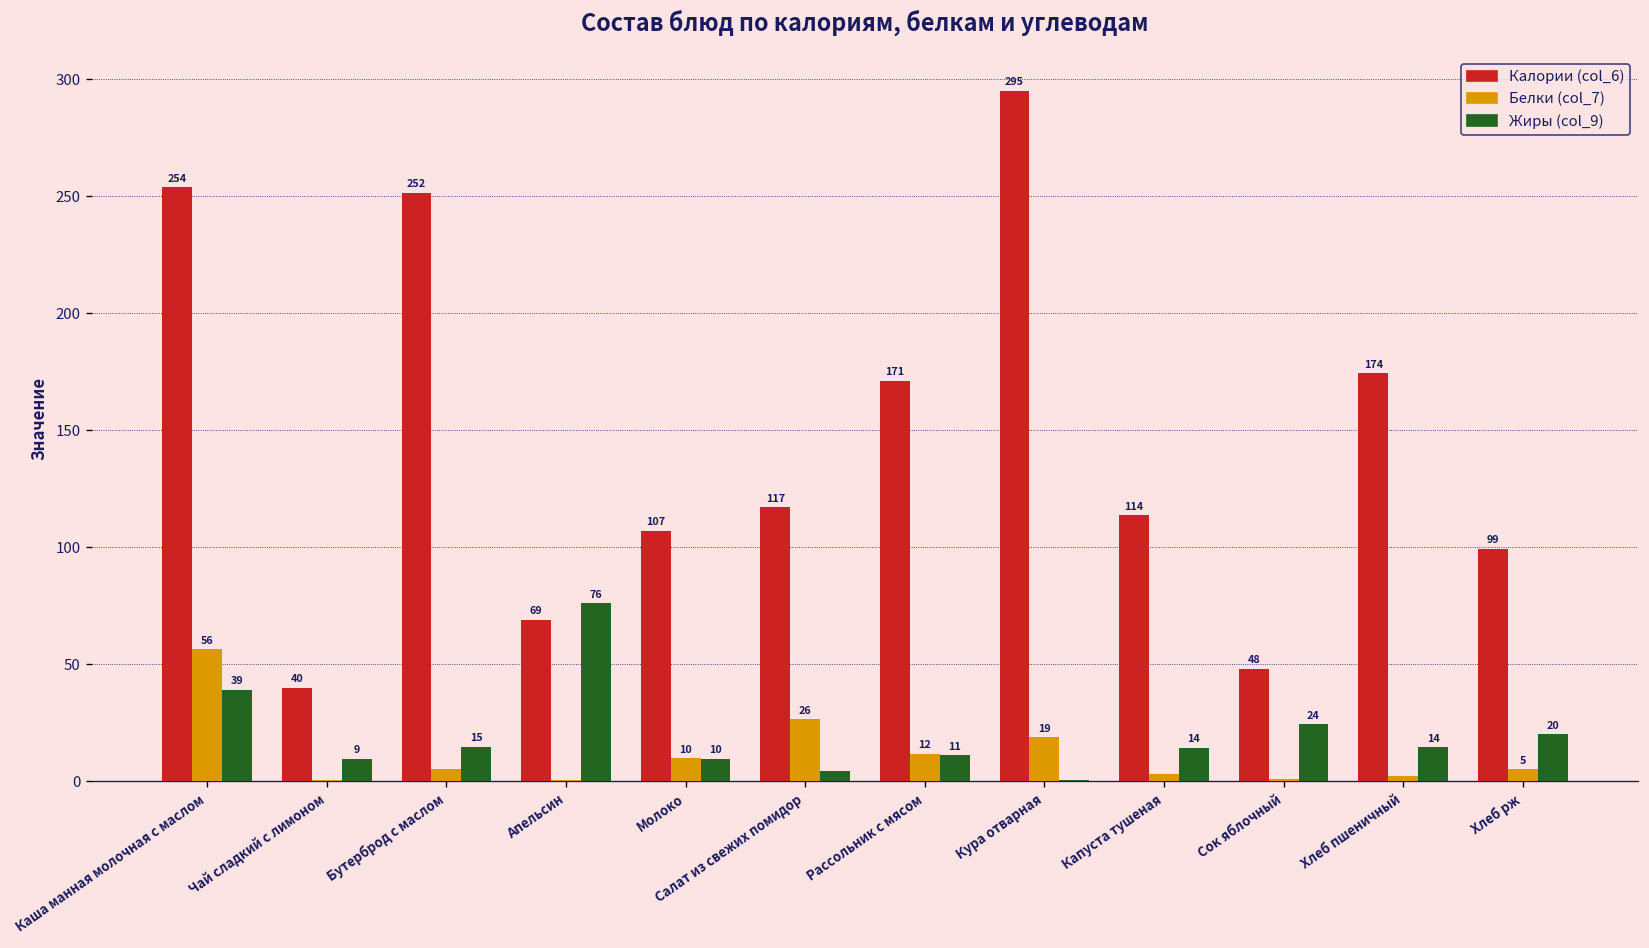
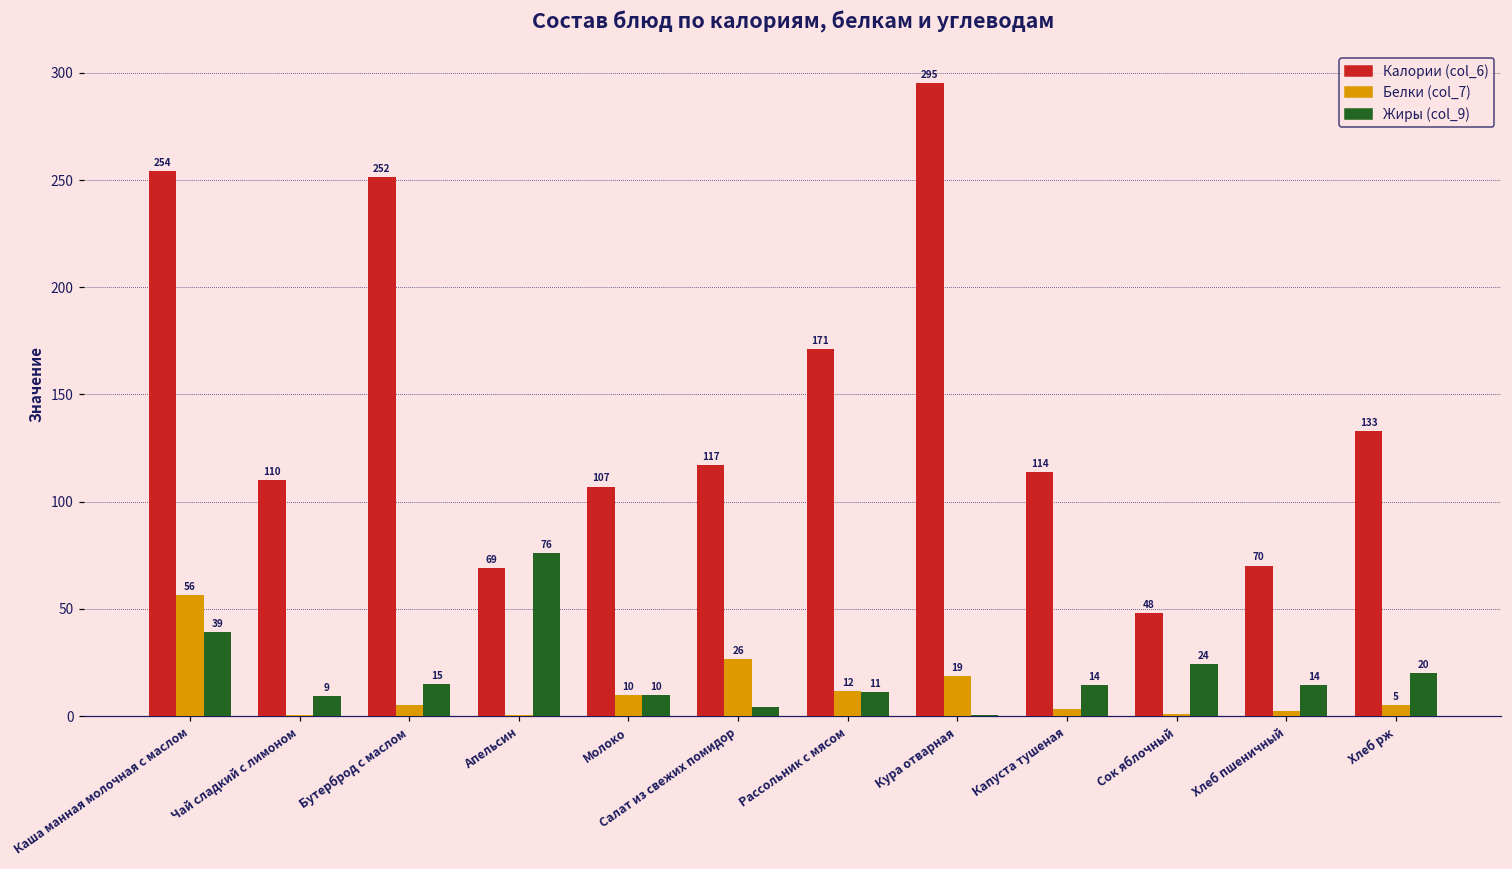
  {
    "Калории (col_6)": {
      "Каша манная молочная с маслом": 254,
-     "Чай сладкий с лимоном": 40,
+     "Чай сладкий с лимоном": 110,
      "Бутерброд с маслом": 252,
      "Апельсин": 69,
      "Молоко": 107,
      "Салат из свежих помидор": 117,
      "Рассольник с мясом": 171,
      "Кура отварная": 295,
      "Капуста тушеная": 114,
      "Сок яблочный": 48,
-     "Хлеб пшеничный": 174,
-     "Хлеб рж": 99
+     "Хлеб пшеничный": 70,
+     "Хлеб рж": 133
    },
    "Белки (col_7)": {
      "Каша манная молочная с маслом": 56,
      "Молоко": 10,
      "Салат из свежих помидор": 26,
      "Рассольник с мясом": 12,
      "Кура отварная": 19,
      "Хлеб рж": 5
    },
    "Жиры (col_9)": {
      "Каша манная молочная с маслом": 39,
      "Чай сладкий с лимоном": 9,
      "Бутерброд с маслом": 15,
      "Апельсин": 76,
      "Молоко": 10,
      "Рассольник с мясом": 11,
      "Капуста тушеная": 14,
      "Сок яблочный": 24,
      "Хлеб пшеничный": 14,
      "Хлеб рж": 20
    }
  }
